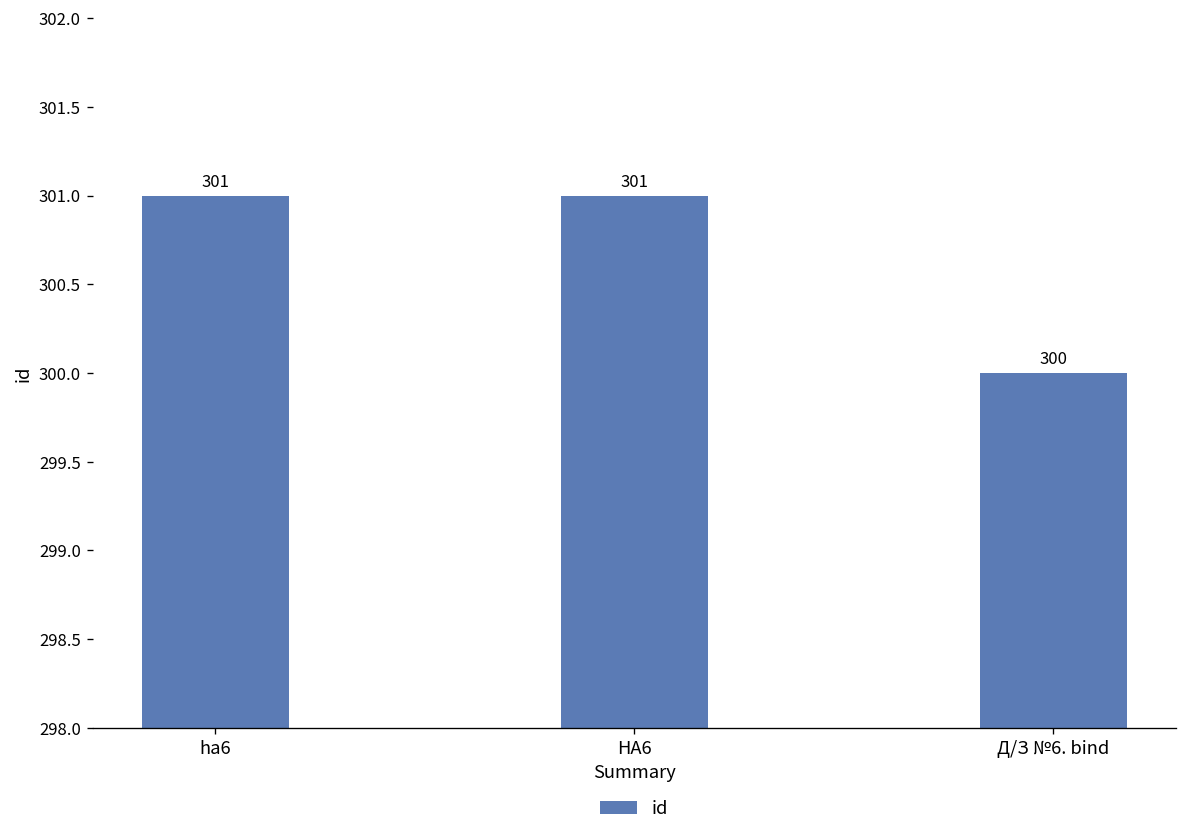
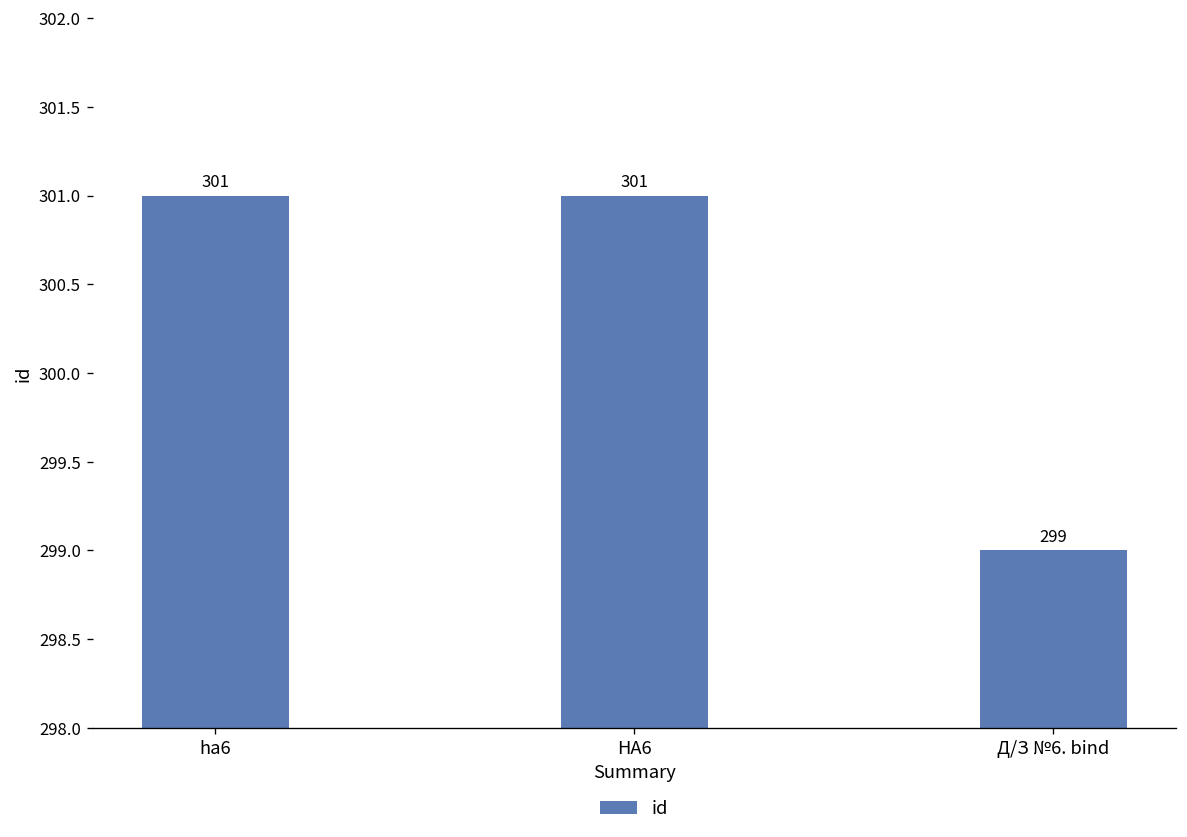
  {
    "ha6": 301,
    "HA6": 301,
-   "Д/З №6. bind": 300
+   "Д/З №6. bind": 299
  }
